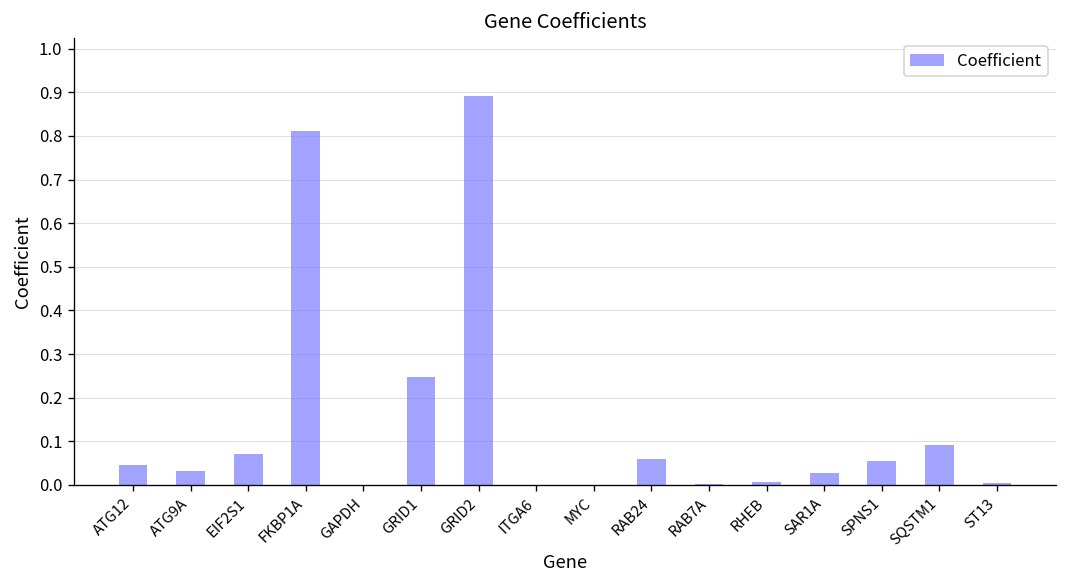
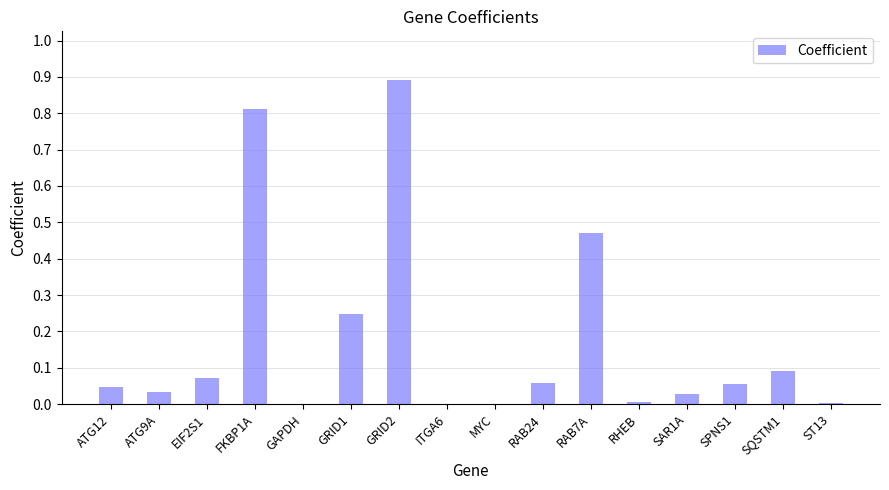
  {
    "ATG12": 0.05,
    "ATG9A": 0.03,
    "EIF2S1": 0.07,
    "FKBP1A": 0.81,
    "GRID1": 0.25,
    "GRID2": 0.89,
    "RAB24": 0.06,
-   "RAB7A": 0.00,
+   "RAB7A": 0.47,
    "RHEB": 0.01,
    "SAR1A": 0.03,
    "SPNS1": 0.05,
    "SQSTM1": 0.09
  }
